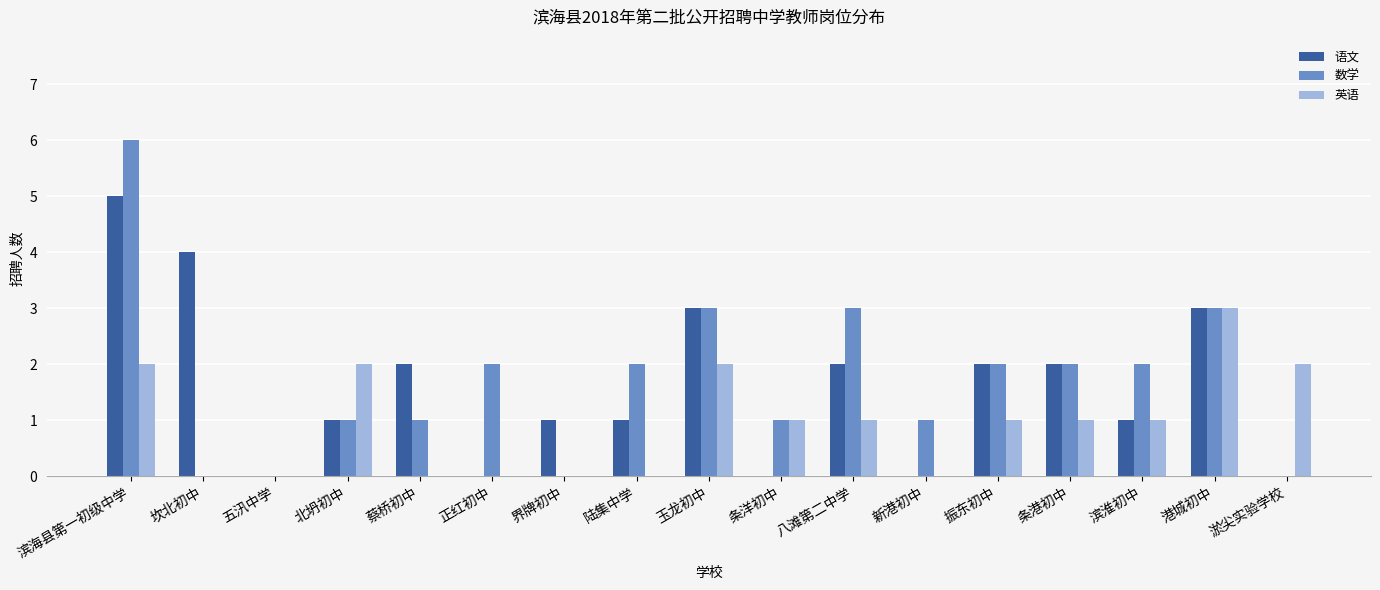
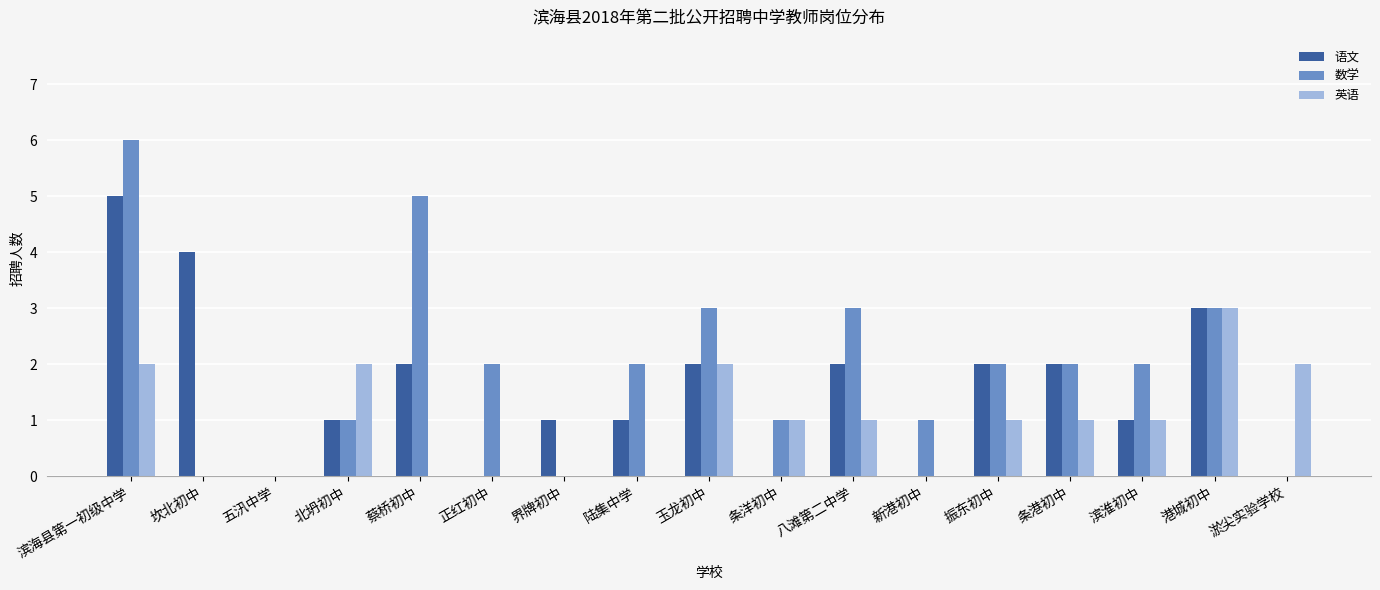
  {
    "语文": {
      "滨海县第一初级中学": 5,
      "坎北初中": 4,
      "五汛中学": 0,
      "北坍初中": 1,
      "蔡桥初中": 2,
      "正红初中": 0,
      "界牌初中": 1,
      "陆集中学": 1,
-     "玉龙初中": 3,
+     "玉龙初中": 2,
      "条洋初中": 0,
      "八滩第二中学": 2,
      "新港初中": 0,
      "振东初中": 2,
      "条港初中": 2,
      "滨淮初中": 1,
      "港城初中": 3,
      "淤尖实验学校": 0
    },
    "数学": {
      "滨海县第一初级中学": 6,
      "坎北初中": 0,
      "五汛中学": 0,
      "北坍初中": 1,
-     "蔡桥初中": 1,
+     "蔡桥初中": 5,
      "正红初中": 2,
      "界牌初中": 0,
      "陆集中学": 2,
      "玉龙初中": 3,
      "条洋初中": 1,
      "八滩第二中学": 3,
      "新港初中": 1,
      "振东初中": 2,
      "条港初中": 2,
      "滨淮初中": 2,
      "港城初中": 3,
      "淤尖实验学校": 0
    },
    "英语": {
      "滨海县第一初级中学": 2,
      "坎北初中": 0,
      "五汛中学": 0,
      "北坍初中": 2,
      "蔡桥初中": 0,
      "正红初中": 0,
      "界牌初中": 0,
      "陆集中学": 0,
      "玉龙初中": 2,
      "条洋初中": 1,
      "八滩第二中学": 1,
      "新港初中": 0,
      "振东初中": 1,
      "条港初中": 1,
      "滨淮初中": 1,
      "港城初中": 3,
      "淤尖实验学校": 2
    }
  }
